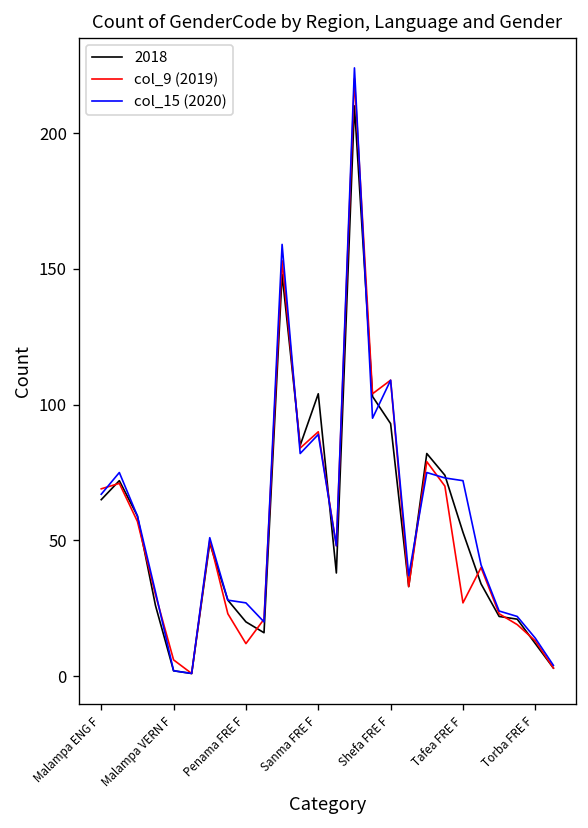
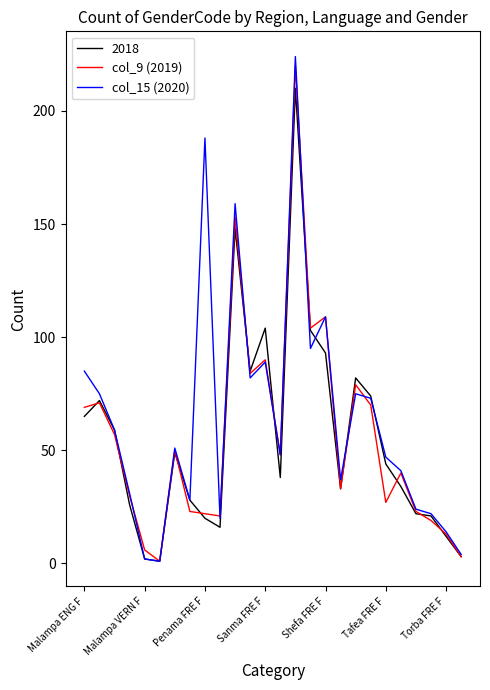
  {
    "2018": {
      "Malampa ENG F": 65,
      "Penama FRE F": 20,
      "Sanma FRE F": 104,
      "Shefa FRE F": 93,
-     "Tafea FRE F": 53
+     "Tafea FRE F": 44
    },
    "col_9 (2019)": {
      "Malampa ENG F": 69,
      "Malampa VERN F": 6,
-     "Penama FRE F": 12,
+     "Penama FRE F": 22,
      "Tafea FRE F": 27
    },
    "col_15 (2020)": {
-     "Malampa ENG F": 67,
-     "Penama FRE F": 27,
-     "Tafea FRE F": 72
+     "Malampa ENG F": 85,
+     "Penama FRE F": 188,
+     "Tafea FRE F": 47
    }
  }
